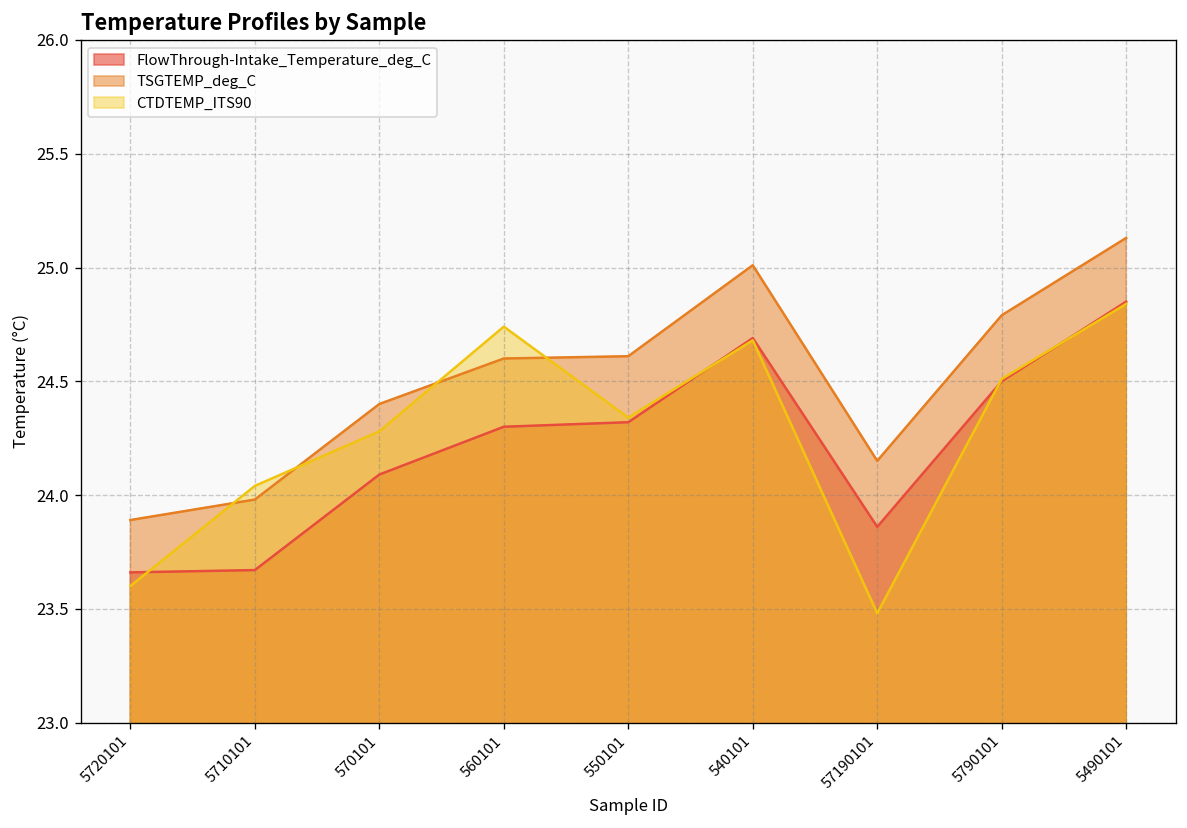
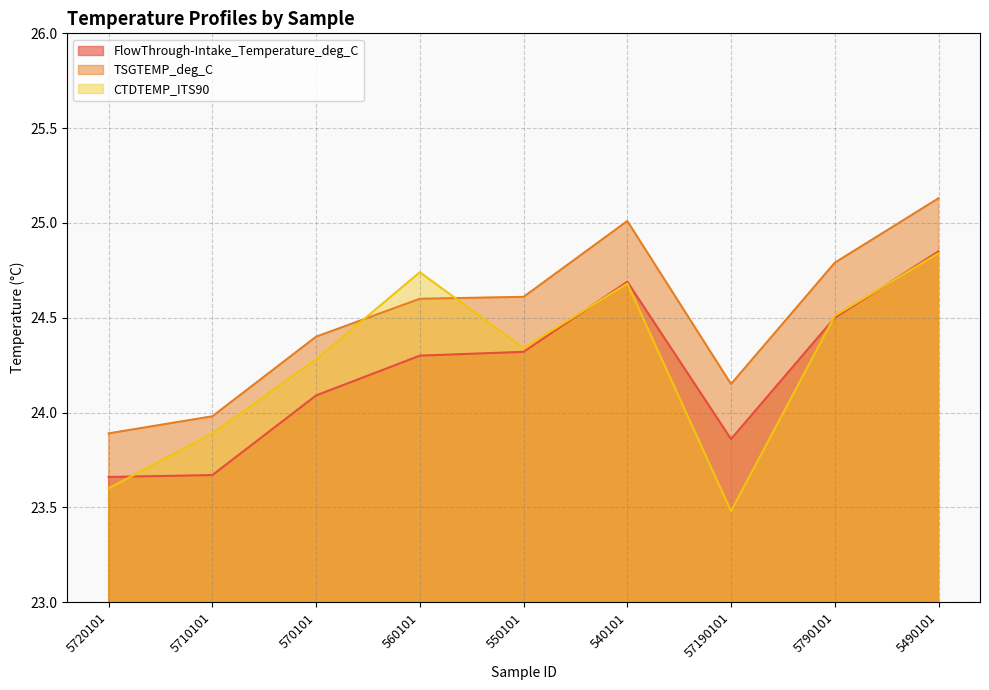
  {
    "CTDTEMP_ITS90": {
      "5720101": 23.60,
-     "5710101": 24.04,
+     "5710101": 23.89,
      "570101": 24.28,
      "560101": 24.74,
      "550101": 24.34,
      "57190101": 23.48
    }
  }
